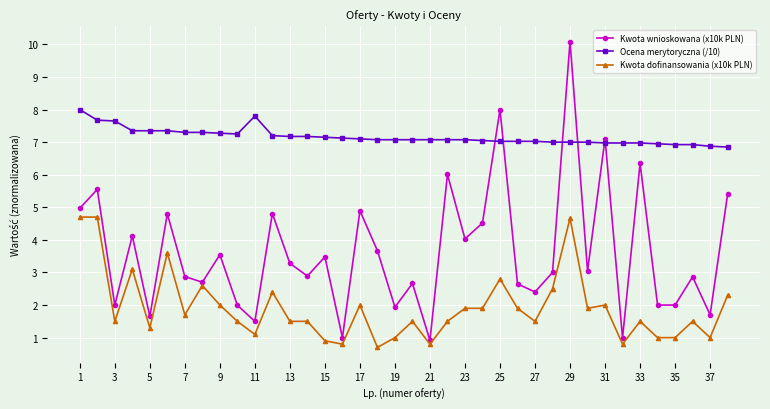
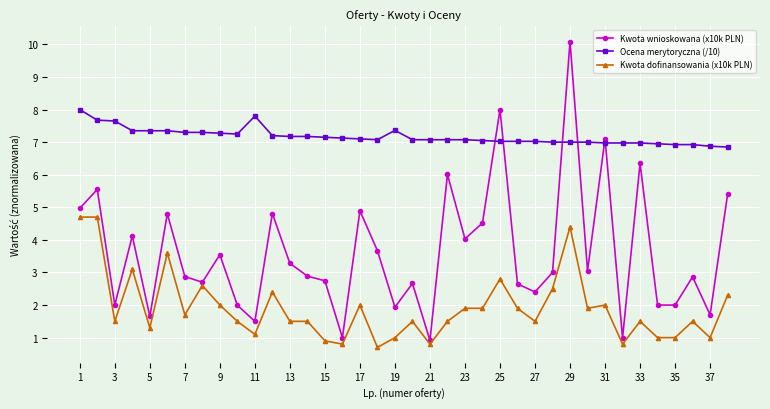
  {
    "Kwota wnioskowana (x10k PLN)": {
      "1": 5.0,
      "3": 2.0,
      "5": 1.7,
      "7": 2.9,
      "9": 3.5,
      "11": 1.5,
      "13": 3.3,
-     "15": 3.5,
+     "15": 2.7,
      "17": 4.9,
      "19": 1.9,
      "21": 0.9,
      "23": 4.0,
      "25": 8.0,
      "27": 2.4,
      "29": 10.1,
      "31": 7.1,
      "33": 6.4,
      "35": 2.0,
      "37": 1.7
    },
    "Ocena merytoryczna (/10)": {
      "1": 8.0,
      "3": 7.7,
      "5": 7.4,
      "7": 7.3,
      "9": 7.3,
      "11": 7.8,
      "13": 7.2,
      "15": 7.2,
      "17": 7.1,
-     "19": 7.1,
+     "19": 7.4,
      "21": 7.1,
      "23": 7.1,
      "25": 7.0,
      "27": 7.0,
      "29": 7.0,
      "31": 7.0,
      "33": 7.0,
      "35": 6.9,
      "37": 6.9
    },
    "Kwota dofinansowania (x10k PLN)": {
      "1": 4.7,
      "3": 1.5,
      "5": 1.3,
      "7": 1.7,
      "9": 2.0,
      "11": 1.1,
      "13": 1.5,
      "15": 0.9,
      "17": 2.0,
      "19": 1.0,
      "21": 0.8,
      "23": 1.9,
      "25": 2.8,
      "27": 1.5,
-     "29": 4.7,
+     "29": 4.4,
      "31": 2.0,
      "33": 1.5,
      "35": 1.0,
      "37": 1.0
    }
  }
